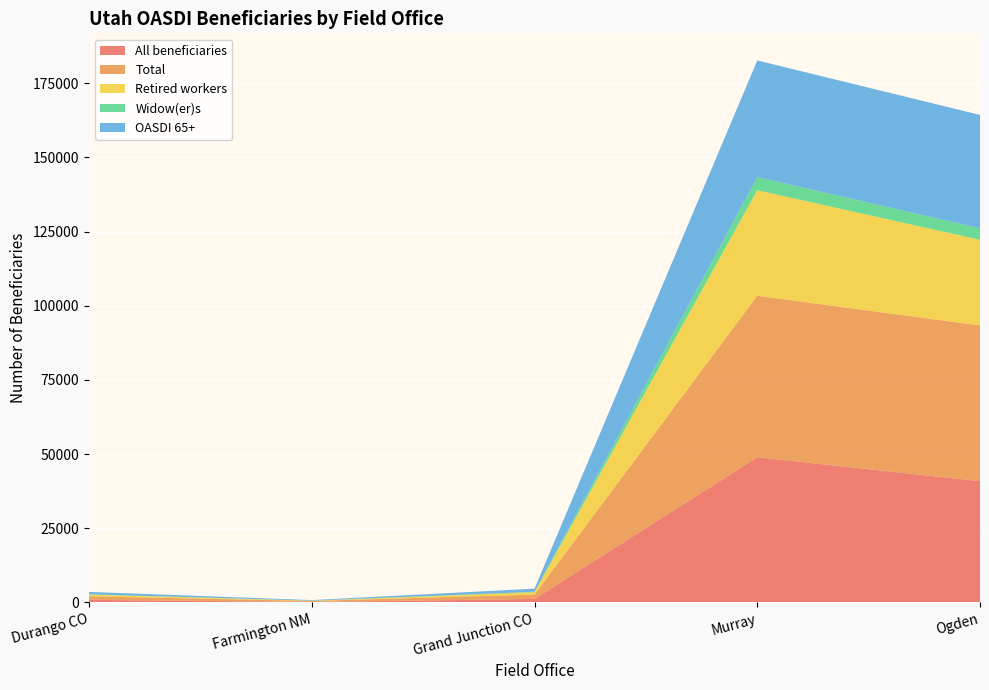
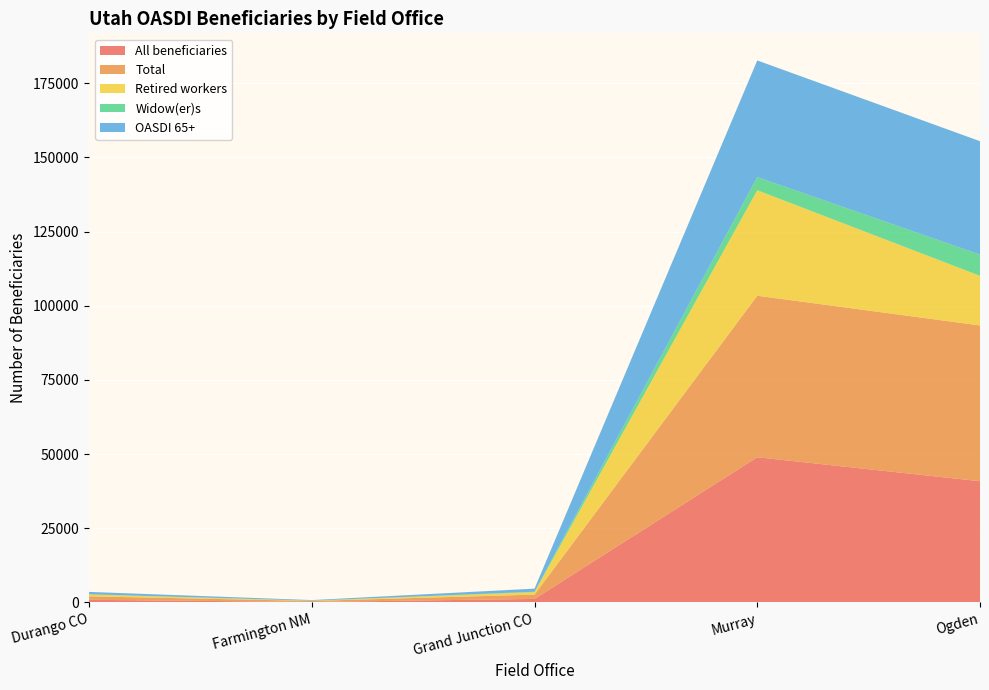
  {
    "Retired workers": {
      "Murray": 36000,
-     "Ogden": 29000
+     "Ogden": 17000
    },
    "Widow(er)s": {
      "Murray": 4000,
-     "Ogden": 4000
+     "Ogden": 7000
    },
    "OASDI 65+": {
      "Grand Junction CO": 1000,
      "Murray": 39000,
      "Ogden": 38000
    }
  }
